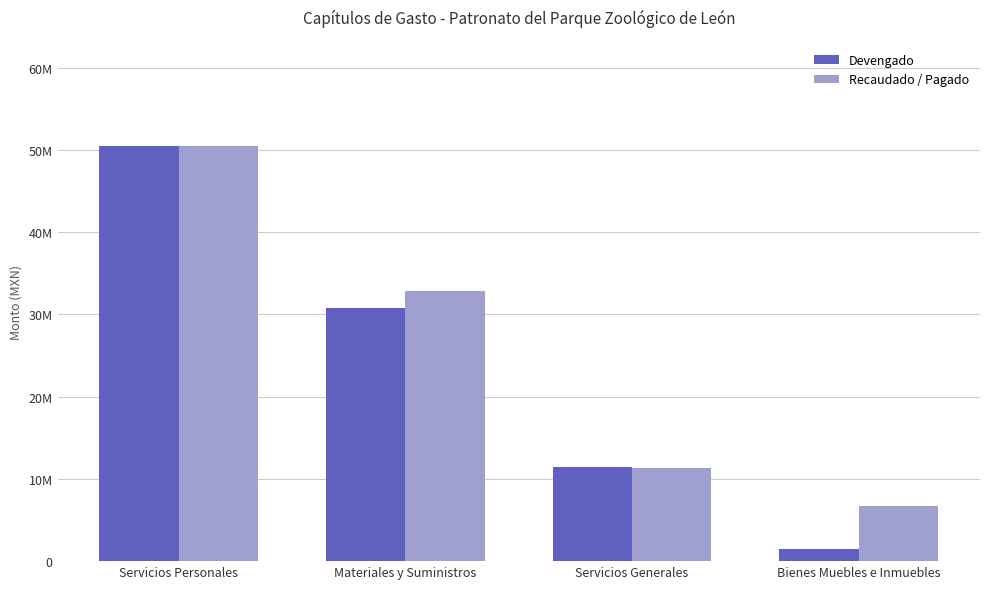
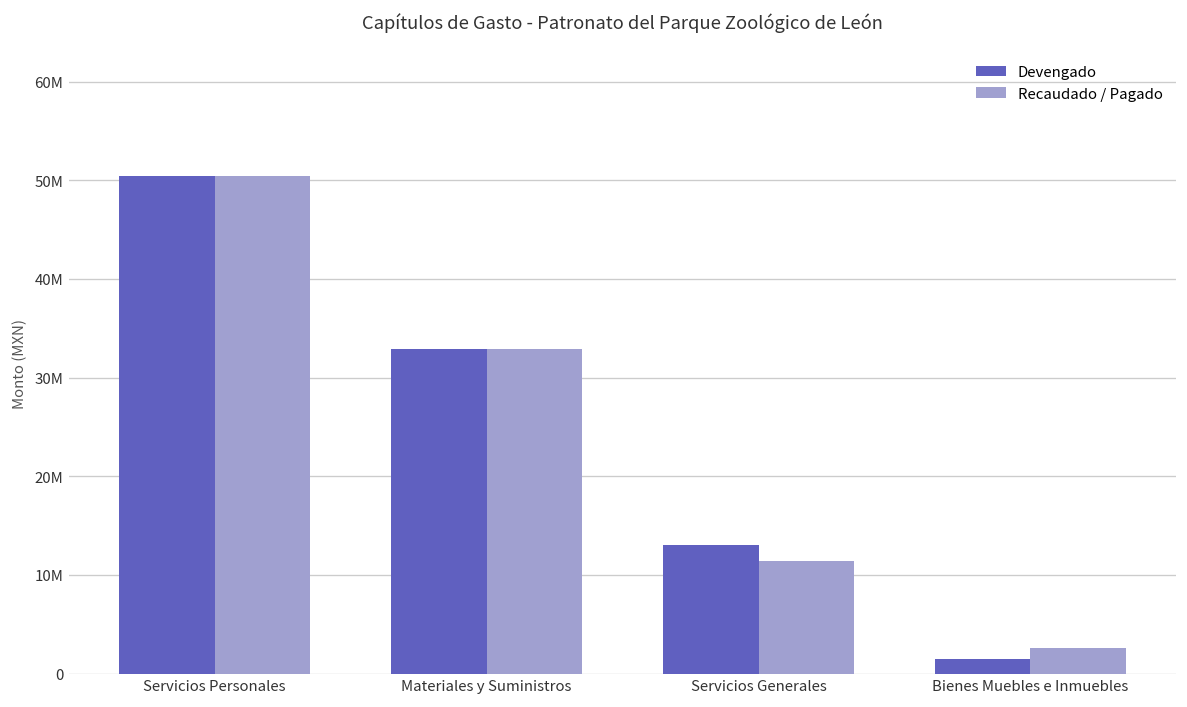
  {
    "Devengado": {
      "Servicios Personales": 50000000,
-     "Materiales y Suministros": 31000000,
-     "Servicios Generales": 12000000,
+     "Materiales y Suministros": 33000000,
+     "Servicios Generales": 13000000,
      "Bienes Muebles e Inmuebles": 1000000
    },
    "Recaudado / Pagado": {
      "Servicios Personales": 50000000,
      "Materiales y Suministros": 33000000,
      "Servicios Generales": 11000000,
-     "Bienes Muebles e Inmuebles": 7000000
+     "Bienes Muebles e Inmuebles": 3000000
    }
  }
